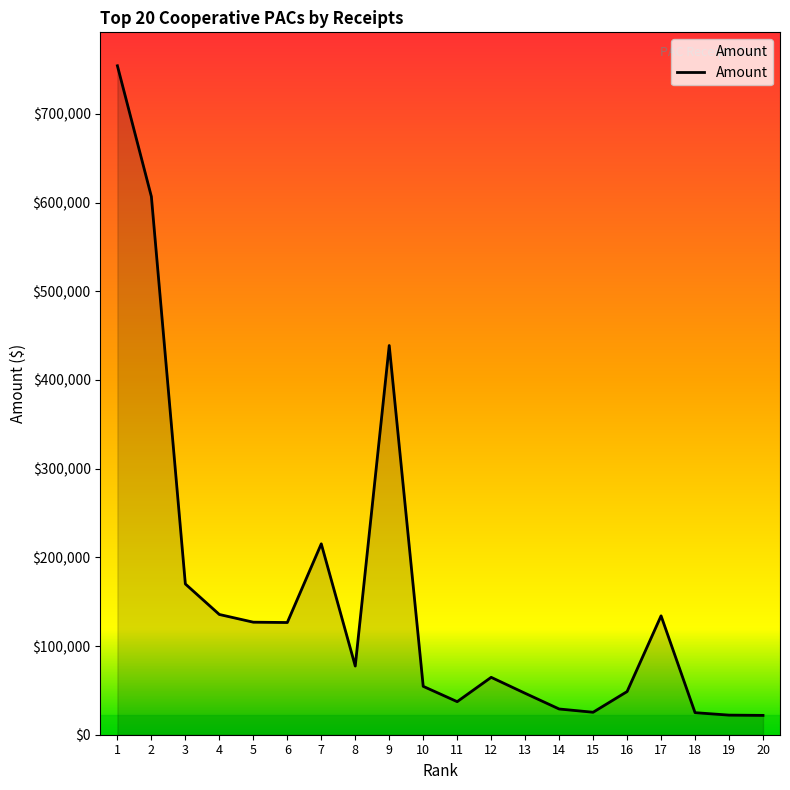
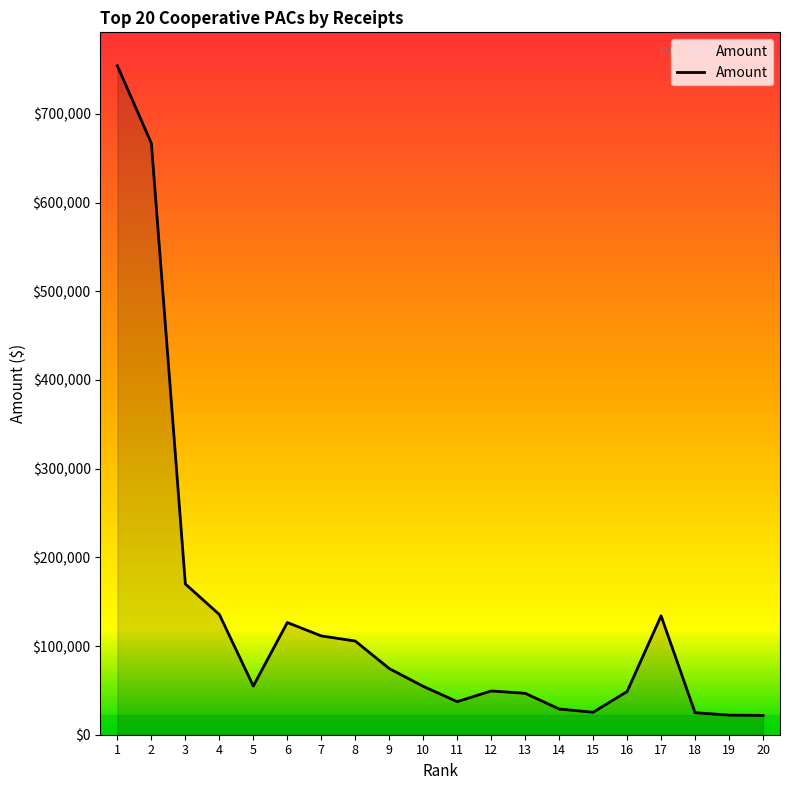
  {
    "1": "$750,000",
-   "2": "$610,000",
+   "2": "$670,000",
    "3": "$170,000",
    "4": "$140,000",
-   "5": "$130,000",
+   "5": "$50,000",
    "6": "$130,000",
-   "7": "$220,000",
-   "8": "$80,000",
-   "9": "$440,000",
+   "7": "$110,000",
+   "8": "$110,000",
+   "9": "$70,000",
    "10": "$50,000",
    "11": "$40,000",
-   "12": "$60,000",
+   "12": "$50,000",
    "13": "$50,000",
    "14": "$30,000",
    "15": "$30,000",
    "16": "$50,000",
    "17": "$130,000",
    "18": "$20,000"
  }
